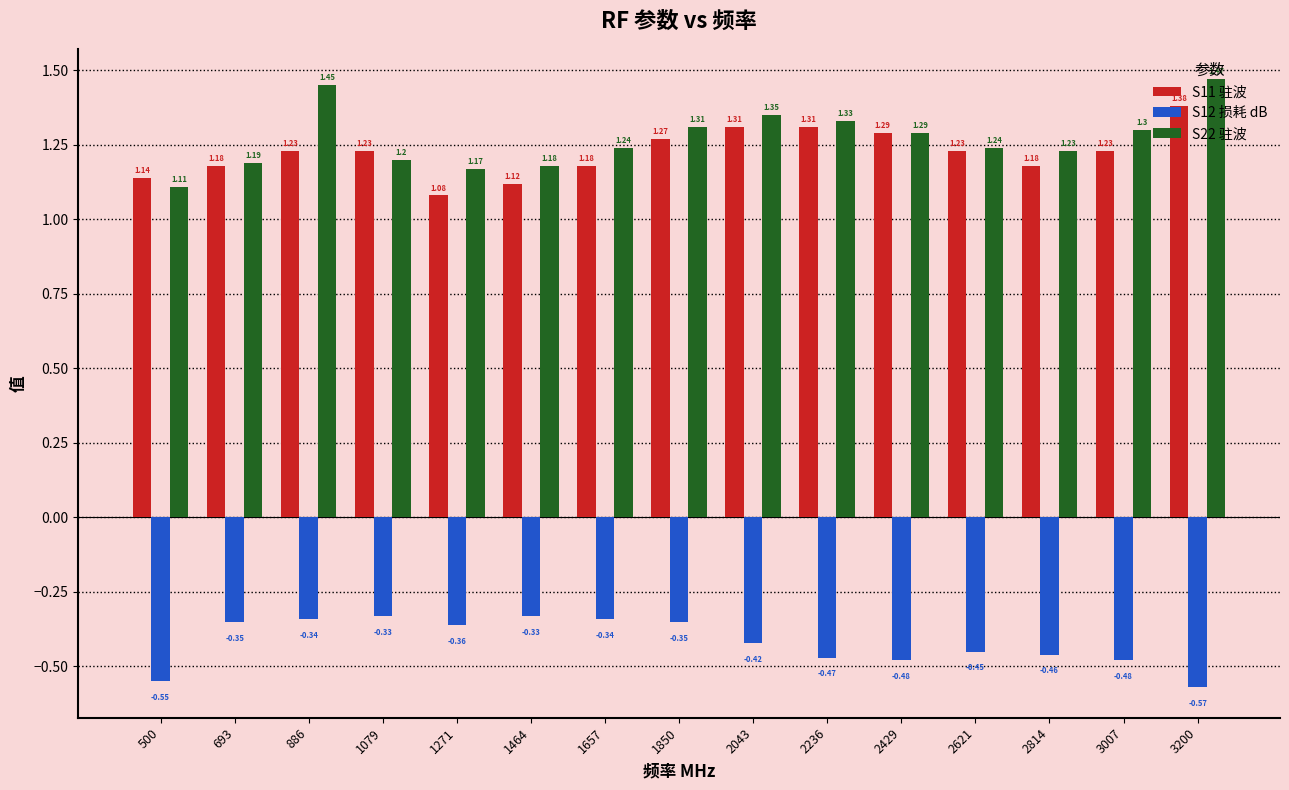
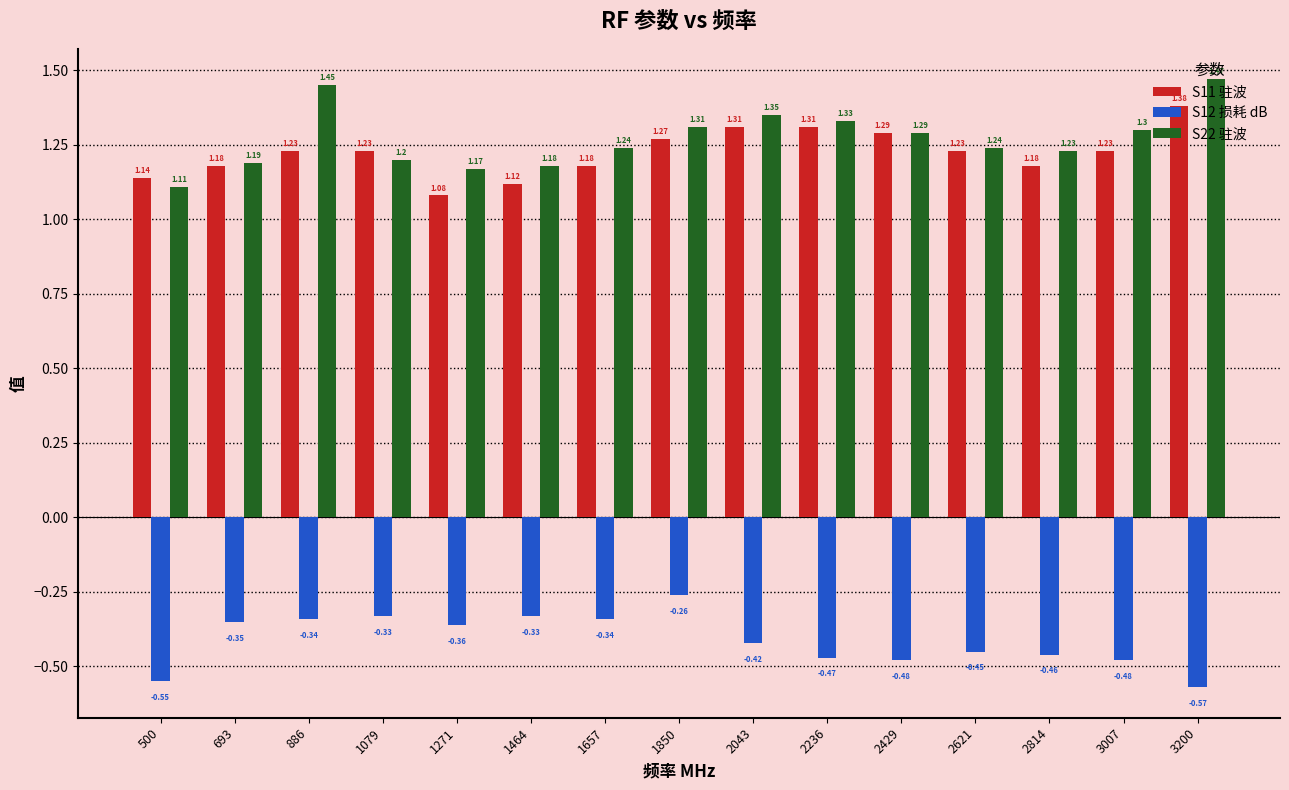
  {
    "S11 驻波": {
      "500": 1.14,
      "693": 1.18,
      "886": 1.23,
      "1079": 1.23,
      "1271": 1.08,
      "1464": 1.12,
      "1657": 1.18,
      "1850": 1.27,
      "2043": 1.31,
      "2236": 1.31,
      "2429": 1.29,
      "2621": 1.23,
      "2814": 1.18,
      "3007": 1.23,
      "3200": 1.38
    },
    "S12 损耗 dB": {
      "500": -0.55,
      "693": -0.35,
      "886": -0.34,
      "1079": -0.33,
      "1271": -0.36,
      "1464": -0.33,
      "1657": -0.34,
-     "1850": -0.35,
+     "1850": -0.26,
      "2043": -0.42,
      "2236": -0.47,
      "2429": -0.48,
      "2621": -0.45,
      "2814": -0.46,
      "3007": -0.48,
      "3200": -0.57
    },
    "S22 驻波": {
      "500": 1.11,
      "693": 1.19,
      "886": 1.45,
      "1079": 1.2,
      "1271": 1.17,
      "1464": 1.18,
      "1657": 1.24,
      "1850": 1.31,
      "2043": 1.35,
      "2236": 1.33,
      "2429": 1.29,
      "2621": 1.24,
      "2814": 1.23,
      "3007": 1.3,
      "3200": 1.47
    }
  }
